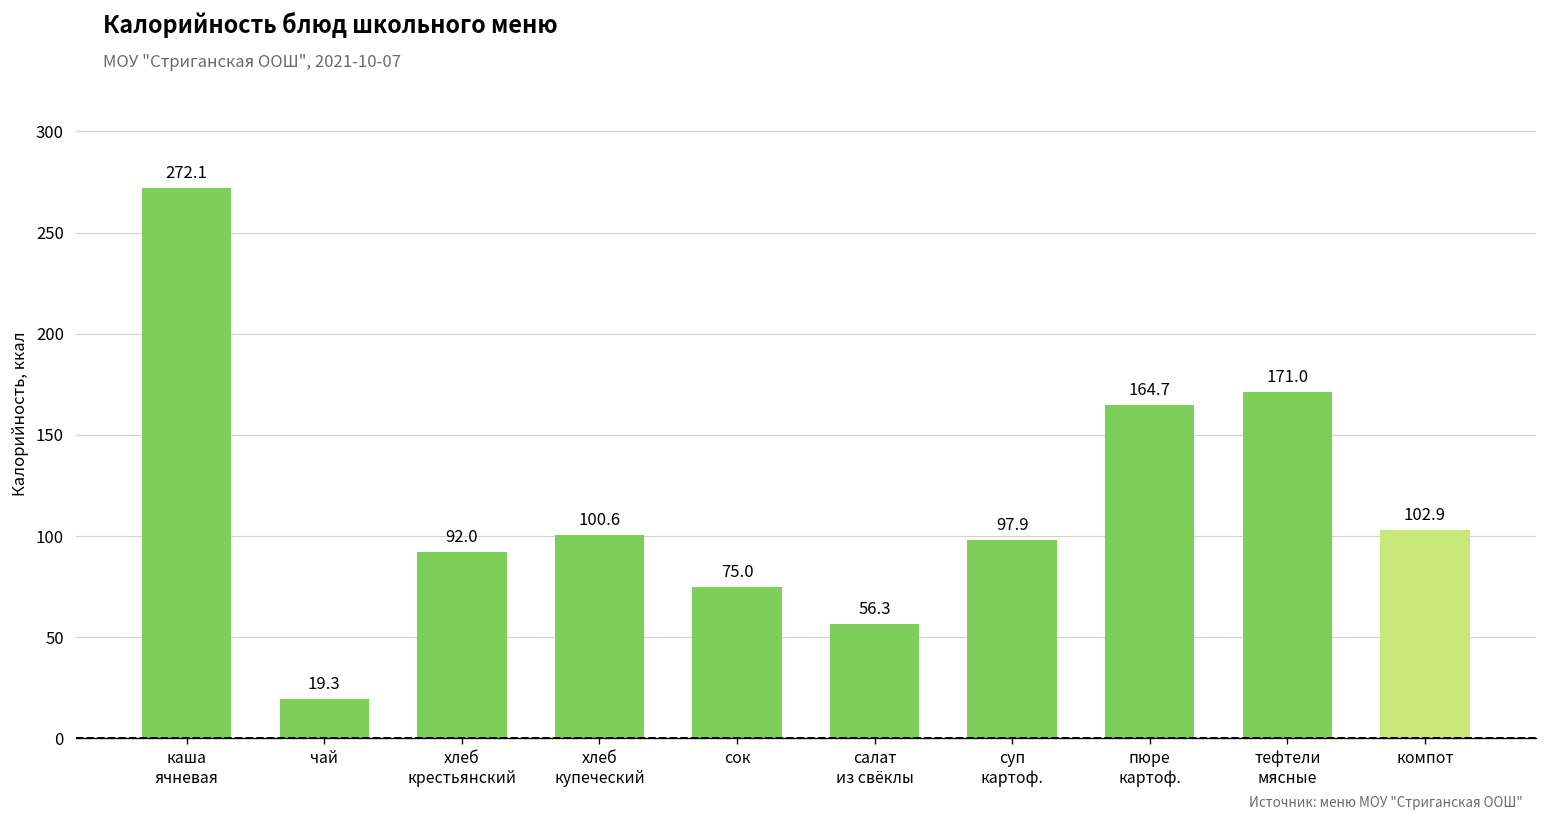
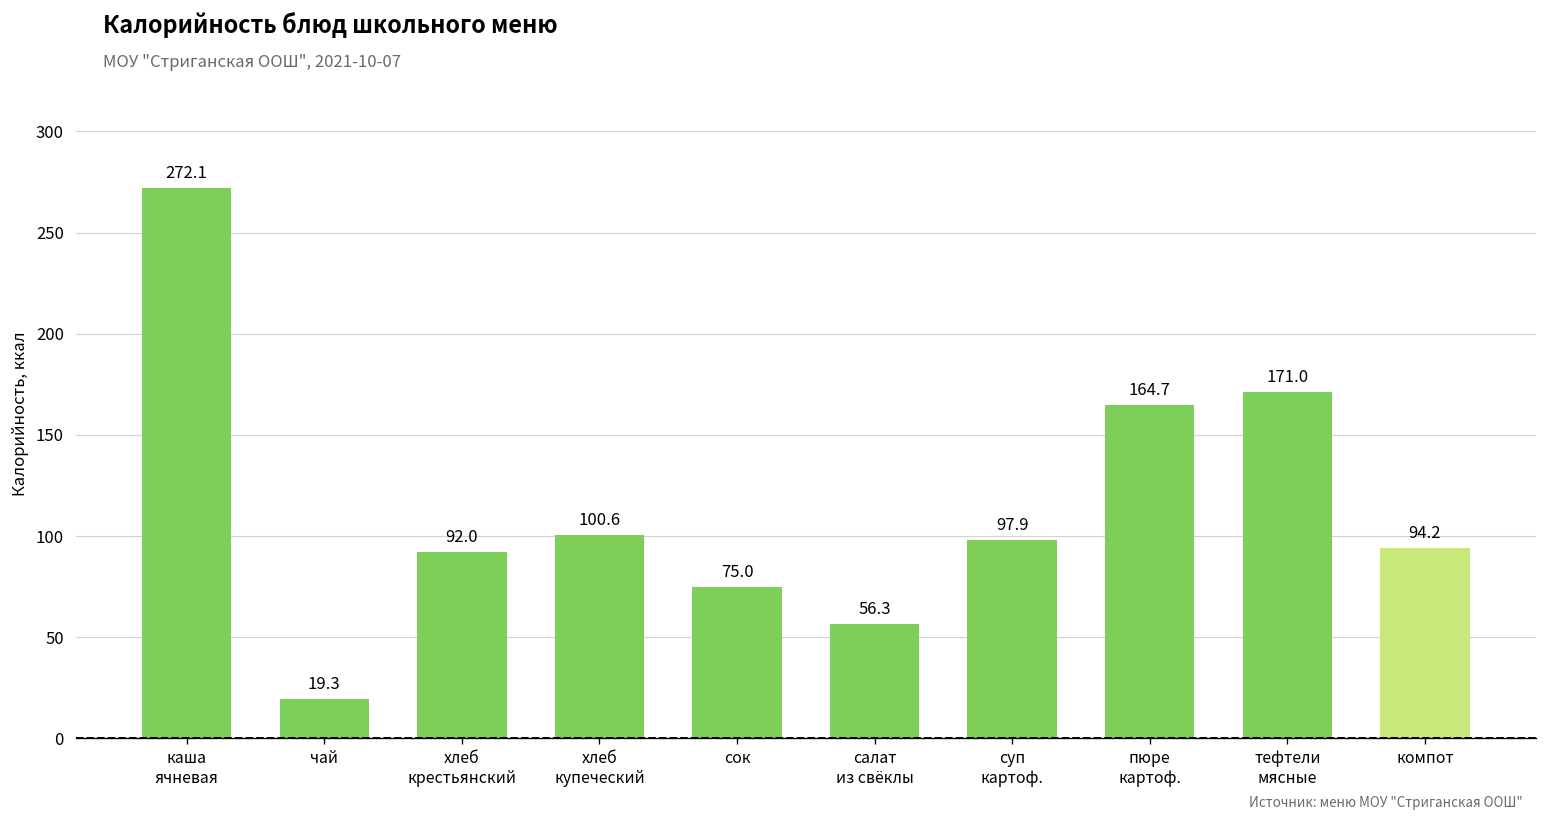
  {
    "каша ячневая": 272.1,
    "чай": 19.3,
    "хлеб крестьянский": 92.0,
    "хлеб купеческий": 100.6,
    "сок": 75.0,
    "салат из свёклы": 56.3,
    "суп картоф.": 97.9,
    "пюре картоф.": 164.7,
    "тефтели мясные": 171.0,
-   "компот": 102.9
+   "компот": 94.2
  }
